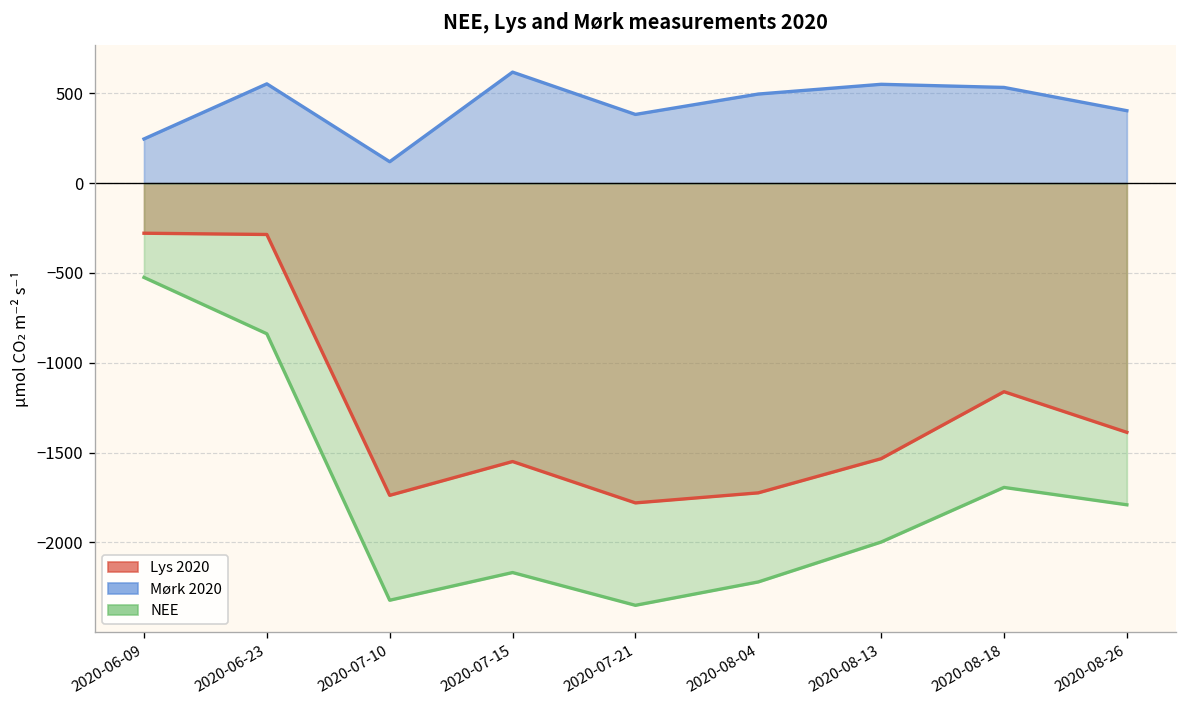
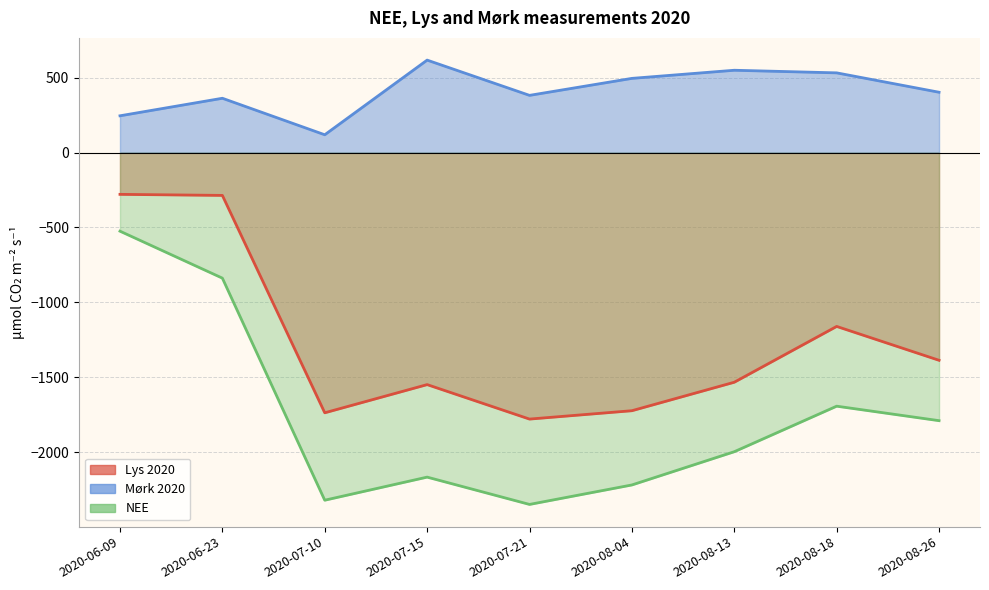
  {
    "Mørk 2020": {
      "2020-06-09": 250,
-     "2020-06-23": 550,
+     "2020-06-23": 360,
      "2020-07-10": 120,
      "2020-07-15": 620,
      "2020-07-21": 380,
      "2020-08-04": 500,
      "2020-08-13": 550,
      "2020-08-18": 530,
      "2020-08-26": 400
    }
  }
